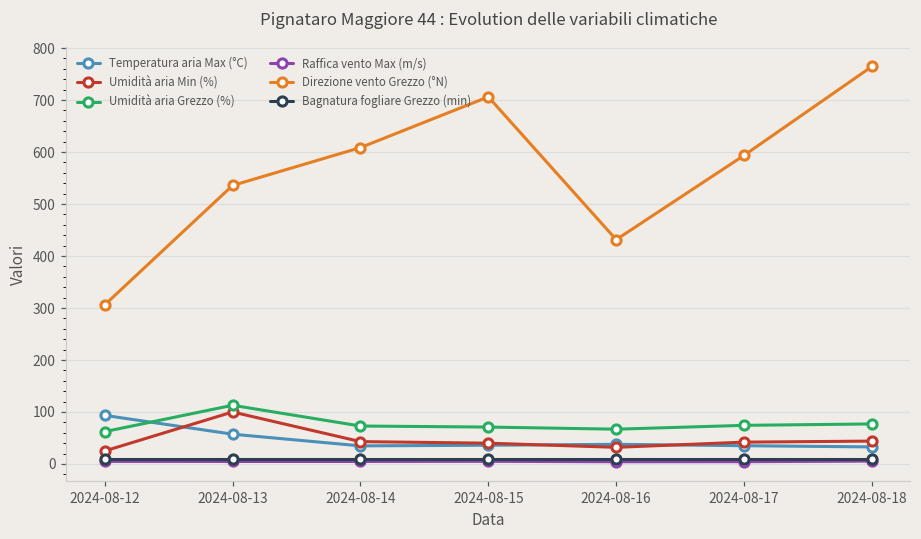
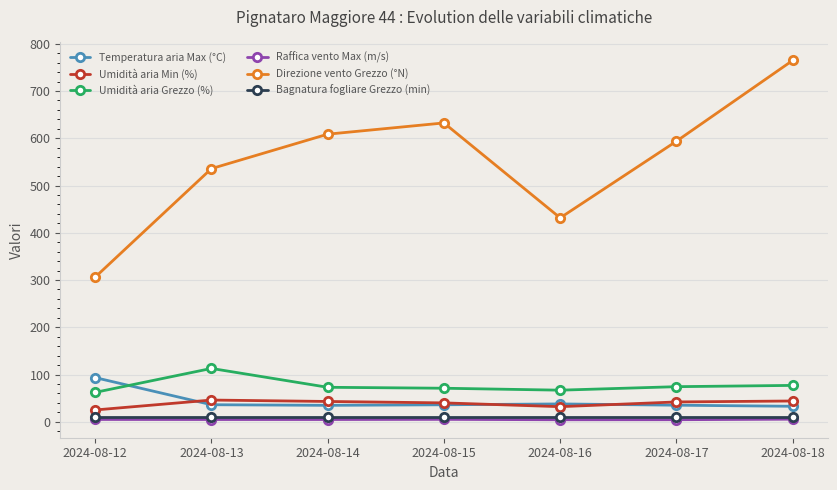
  {
    "Temperatura aria Max (°C)": {
      "2024-08-12": 90,
-     "2024-08-13": 60,
+     "2024-08-13": 40,
      "2024-08-14": 30,
      "2024-08-16": 40,
      "2024-08-17": 40,
      "2024-08-18": 30
    },
    "Umidità aria Min (%)": {
      "2024-08-12": 30,
-     "2024-08-13": 100,
+     "2024-08-13": 50,
      "2024-08-14": 40,
      "2024-08-16": 30,
      "2024-08-17": 40,
      "2024-08-18": 40
    },
    "Umidità aria Grezzo (%)": {
      "2024-08-12": 60,
      "2024-08-13": 110,
      "2024-08-14": 70,
      "2024-08-15": 70,
      "2024-08-16": 70,
      "2024-08-17": 70,
      "2024-08-18": 80
    },
    "Raffica vento Max (m/s)": {
      "2024-08-16": 0,
      "2024-08-17": 0
    },
    "Direzione vento Grezzo (°N)": {
      "2024-08-12": 310,
      "2024-08-13": 540,
      "2024-08-14": 610,
-     "2024-08-15": 710,
+     "2024-08-15": 630,
      "2024-08-16": 430,
      "2024-08-17": 590,
      "2024-08-18": 760
    },
    "Bagnatura fogliare Grezzo (min)": {
      "2024-08-16": 10,
      "2024-08-17": 10
    }
  }
